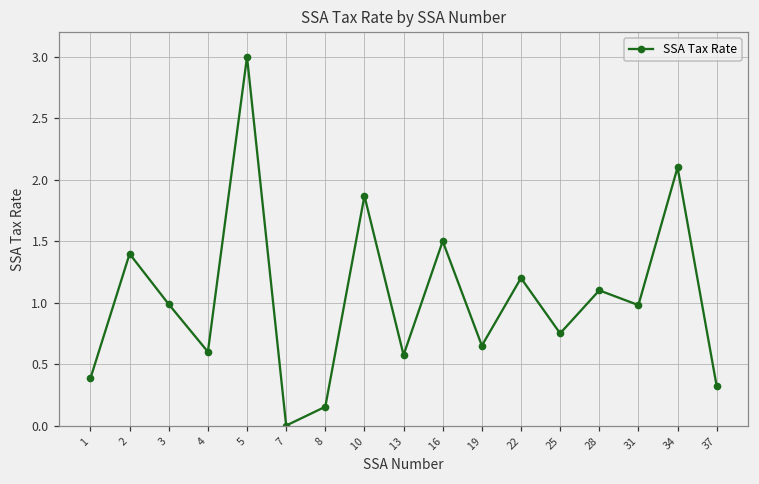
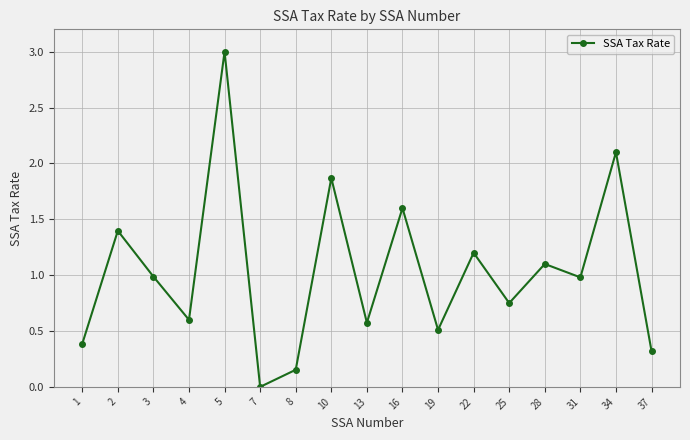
  {
    "1": 0.39,
    "2": 1.40,
    "3": 0.99,
    "4": 0.60,
    "5": 3.00,
    "7": 0.00,
    "8": 0.15,
    "10": 1.87,
    "13": 0.57,
-   "16": 1.5,
-   "19": 0.65,
+   "16": 1.6,
+   "19": 0.51,
    "22": 1.20,
    "25": 0.75,
    "28": 1.10,
    "31": 0.98,
    "34": 2.10,
    "37": 0.32
  }
